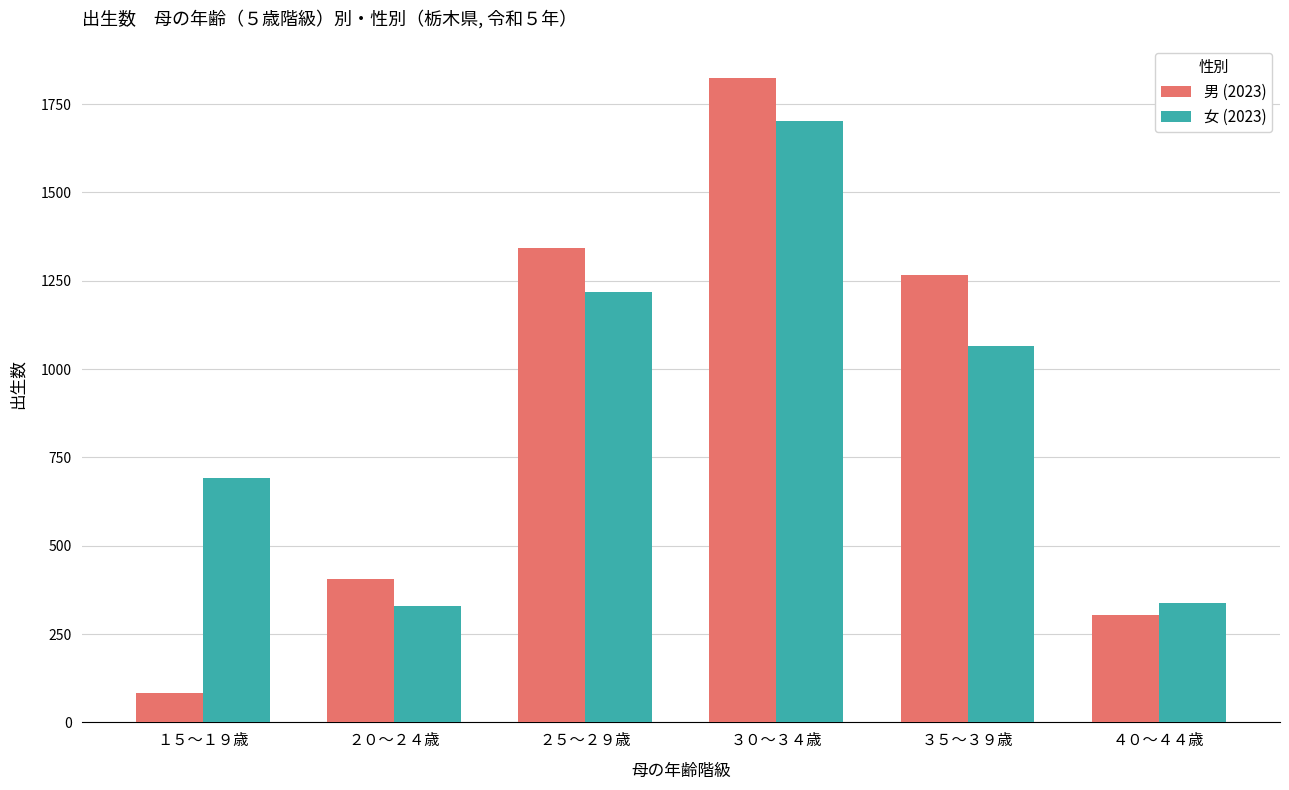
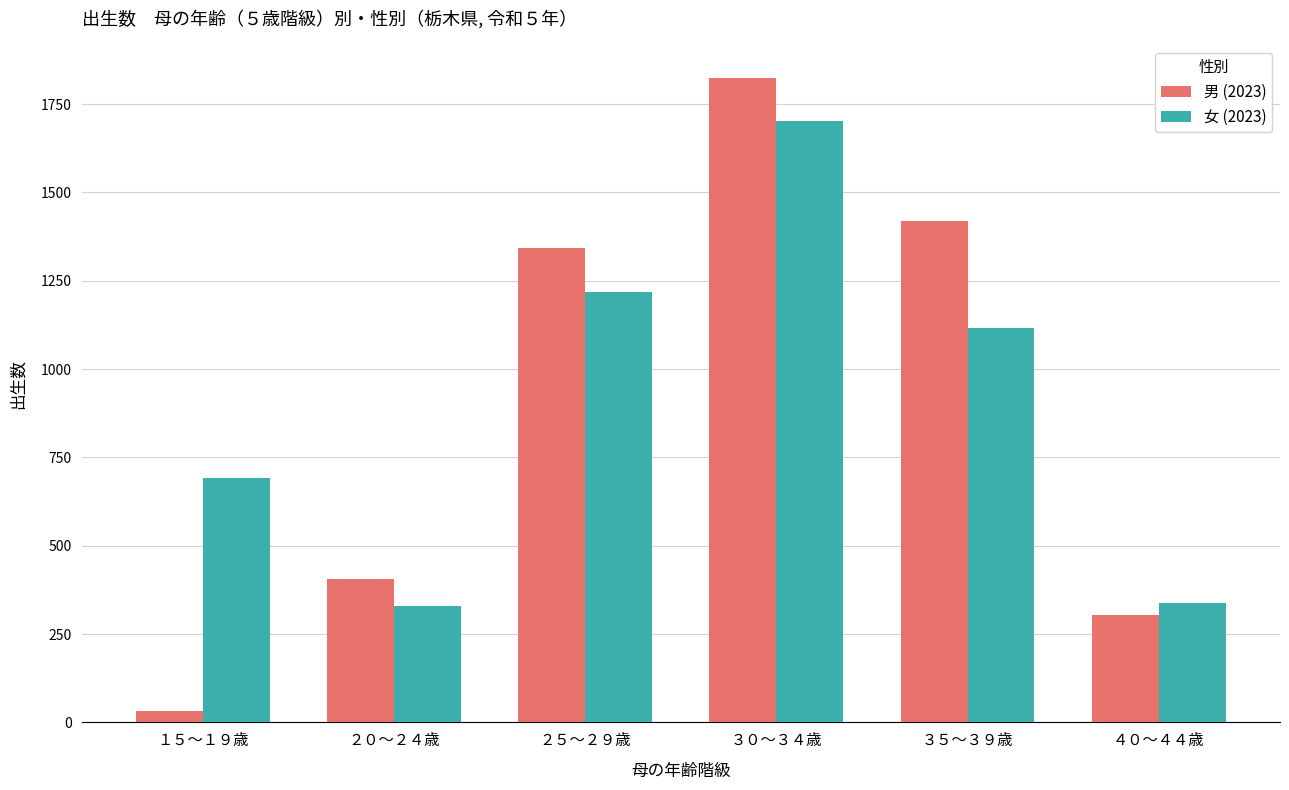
  {
    "男 (2023)": {
-     "１５～１９歳": 80,
+     "１５～１９歳": 30,
      "２０～２４歳": 410,
      "２５～２９歳": 1340,
      "３０～３４歳": 1820,
-     "３５～３９歳": 1270,
+     "３５～３９歳": 1420,
      "４０～４４歳": 310
    },
    "女 (2023)": {
      "１５～１９歳": 690,
      "２０～２４歳": 330,
      "２５～２９歳": 1220,
      "３０～３４歳": 1700,
-     "３５～３９歳": 1060,
+     "３５～３９歳": 1120,
      "４０～４４歳": 340
    }
  }
